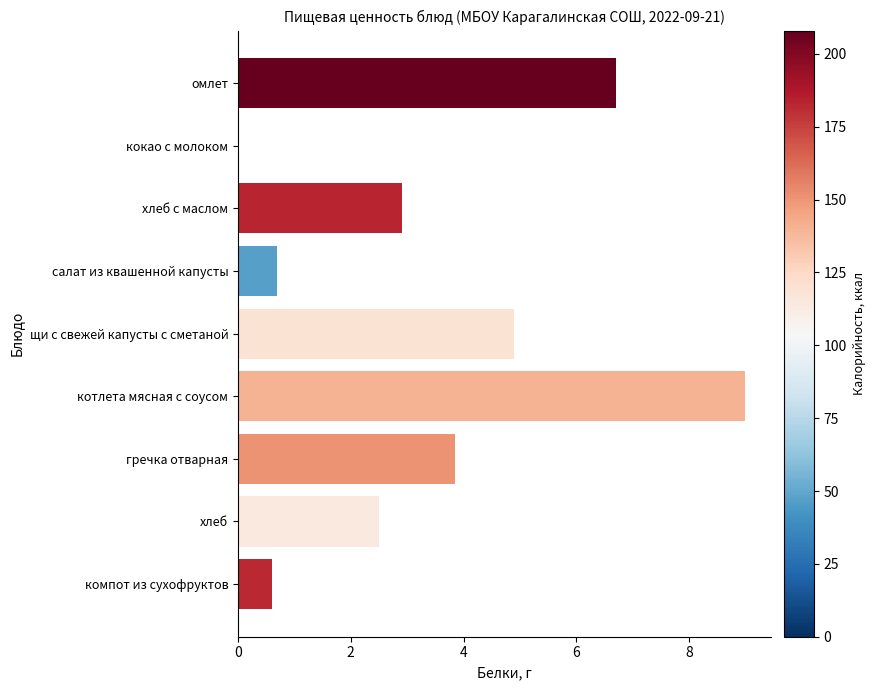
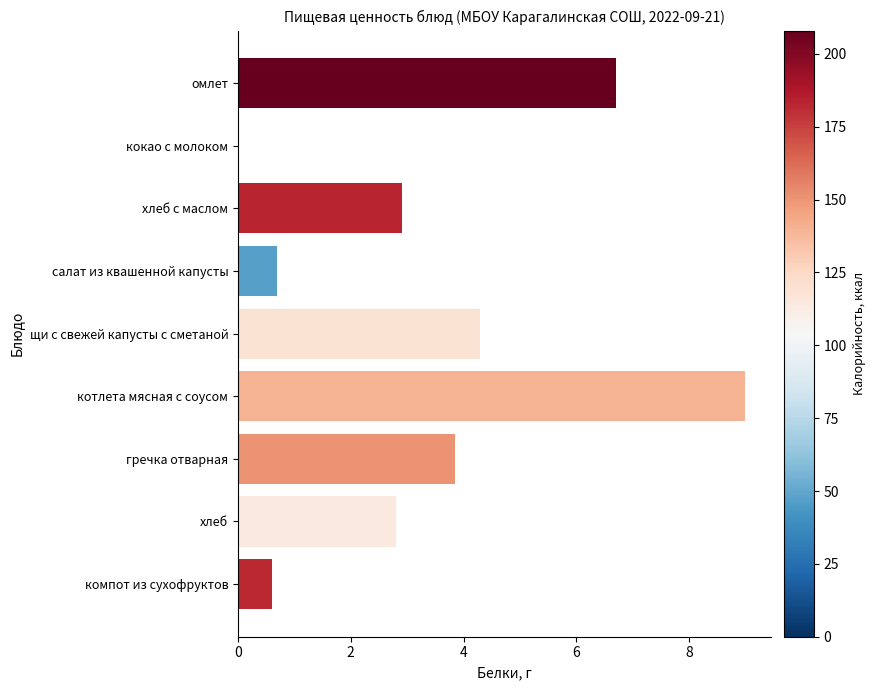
  {
    "омлет": 6.7,
    "кокао с молоком": 0.0,
    "хлеб с маслом": 2.9,
    "салат из квашенной капусты": 0.7,
-   "щи с свежей капусты с сметаной": 4.9,
+   "щи с свежей капусты с сметаной": 4.3,
    "котлета мясная с соусом": 9.0,
    "гречка отварная": 3.8,
-   "хлеб": 2.5,
+   "хлеб": 2.8,
    "компот из сухофруктов": 0.6
  }
